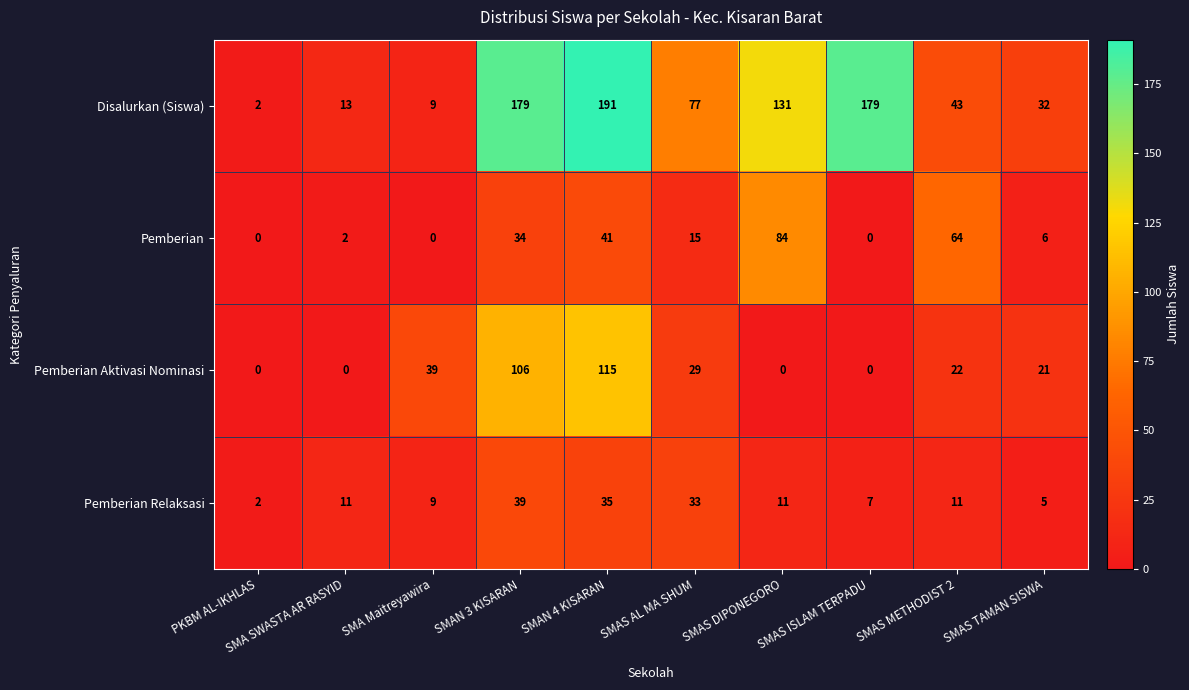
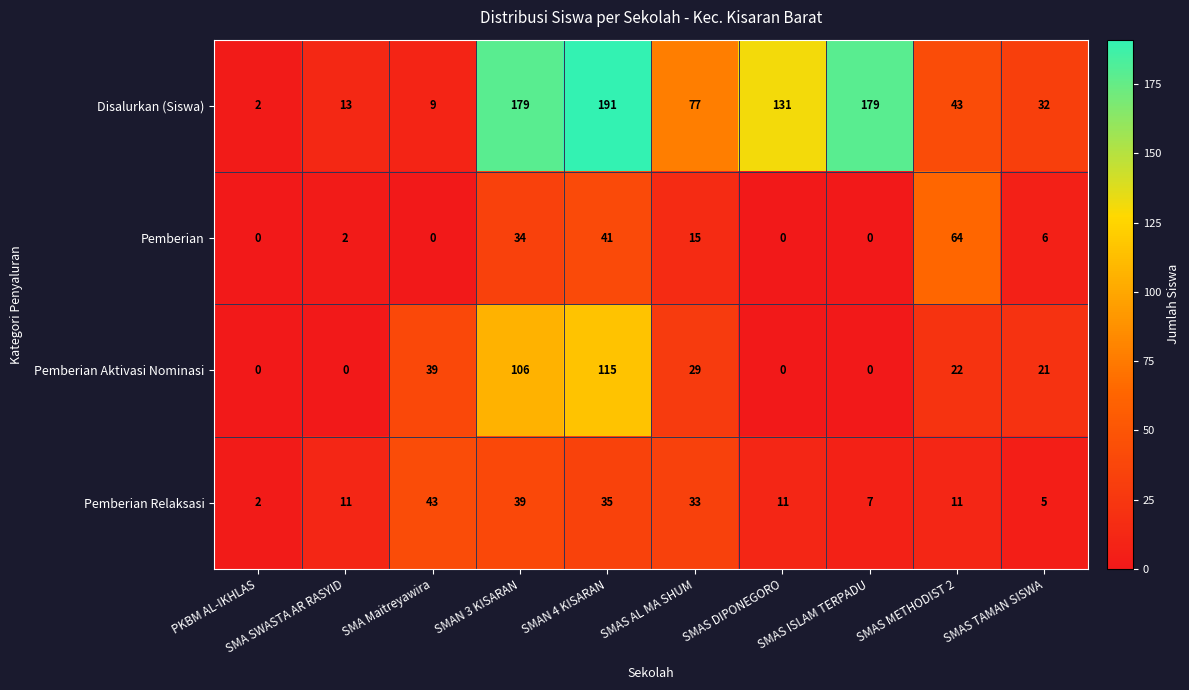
  {
    "Disalurkan (Siswa)": {
      "PKBM AL-IKHLAS": 2,
      "SMA SWASTA AR RASYID": 13,
      "SMA Maitreyawira": 9,
      "SMAN 3 KISARAN": 179,
      "SMAN 4 KISARAN": 191,
      "SMAS AL MA SHUM": 77,
      "SMAS DIPONEGORO": 131,
      "SMAS ISLAM TERPADU": 179,
      "SMAS METHODIST 2": 43,
      "SMAS TAMAN SISWA": 32
    },
    "Pemberian": {
      "PKBM AL-IKHLAS": 0,
      "SMA SWASTA AR RASYID": 2,
      "SMA Maitreyawira": 0,
      "SMAN 3 KISARAN": 34,
      "SMAN 4 KISARAN": 41,
      "SMAS AL MA SHUM": 15,
-     "SMAS DIPONEGORO": 84,
+     "SMAS DIPONEGORO": 0,
      "SMAS ISLAM TERPADU": 0,
      "SMAS METHODIST 2": 64,
      "SMAS TAMAN SISWA": 6
    },
    "Pemberian Aktivasi Nominasi": {
      "PKBM AL-IKHLAS": 0,
      "SMA SWASTA AR RASYID": 0,
      "SMA Maitreyawira": 39,
      "SMAN 3 KISARAN": 106,
      "SMAN 4 KISARAN": 115,
      "SMAS AL MA SHUM": 29,
      "SMAS DIPONEGORO": 0,
      "SMAS ISLAM TERPADU": 0,
      "SMAS METHODIST 2": 22,
      "SMAS TAMAN SISWA": 21
    },
    "Pemberian Relaksasi": {
      "PKBM AL-IKHLAS": 2,
      "SMA SWASTA AR RASYID": 11,
-     "SMA Maitreyawira": 9,
+     "SMA Maitreyawira": 43,
      "SMAN 3 KISARAN": 39,
      "SMAN 4 KISARAN": 35,
      "SMAS AL MA SHUM": 33,
      "SMAS DIPONEGORO": 11,
      "SMAS ISLAM TERPADU": 7,
      "SMAS METHODIST 2": 11,
      "SMAS TAMAN SISWA": 5
    }
  }
